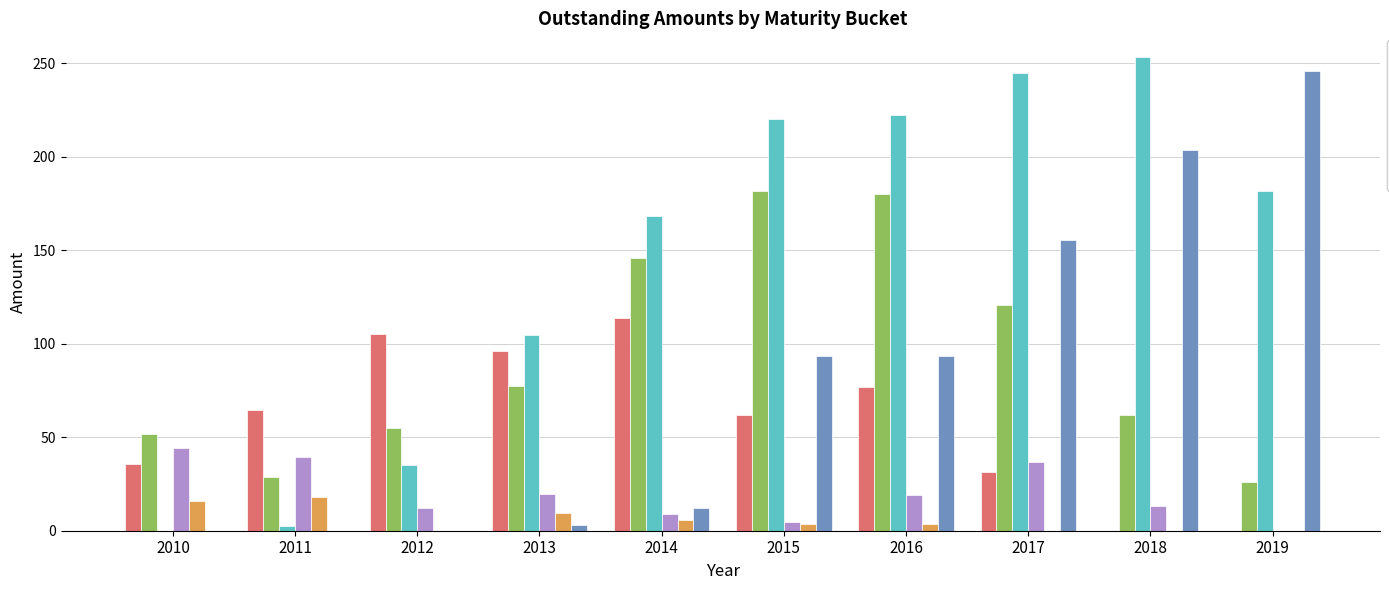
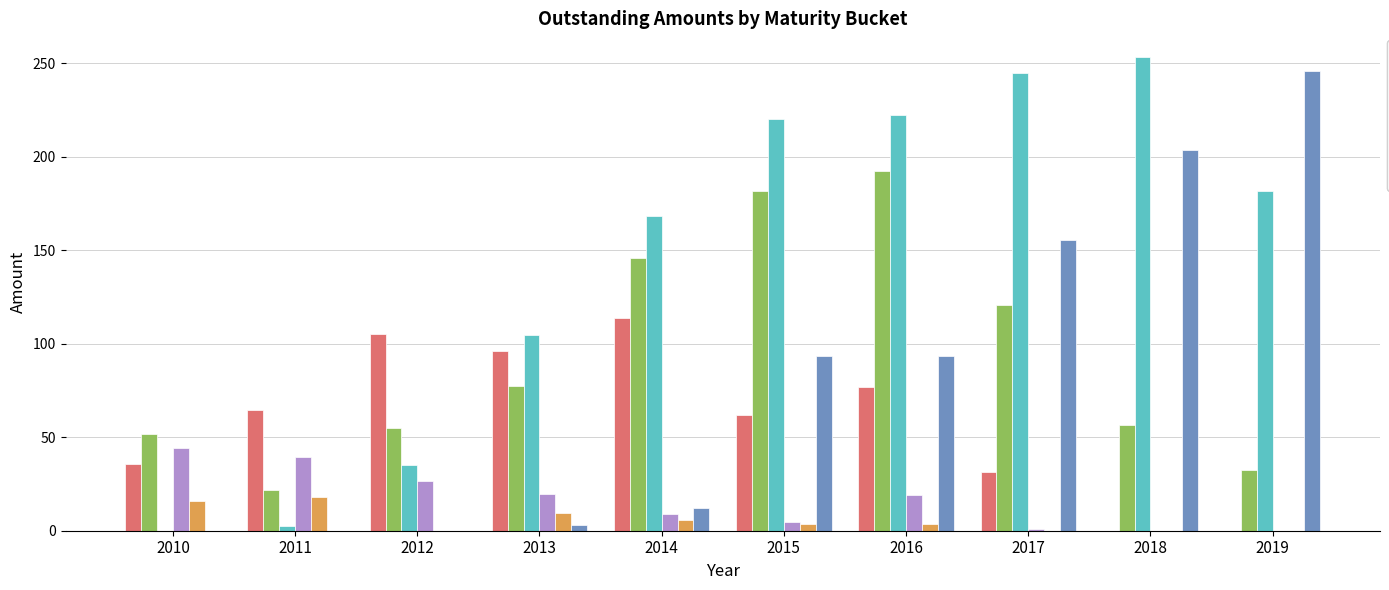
  {
    "2Y": {
      "2010": 52,
-     "2011": 29,
+     "2011": 22,
      "2012": 55,
      "2013": 77,
      "2014": 146,
      "2015": 182,
-     "2016": 180,
+     "2016": 192,
      "2017": 121,
-     "2018": 62,
-     "2019": 26
+     "2018": 57,
+     "2019": 33
    },
    "6M": {
      "2010": 44,
      "2011": 40,
-     "2012": 12,
+     "2012": 26,
      "2013": 19,
      "2014": 9,
      "2015": 5,
      "2016": 19,
-     "2017": 37,
-     "2018": 13,
+     "2017": 1,
+     "2018": 0,
      "2019": 0
    }
  }
